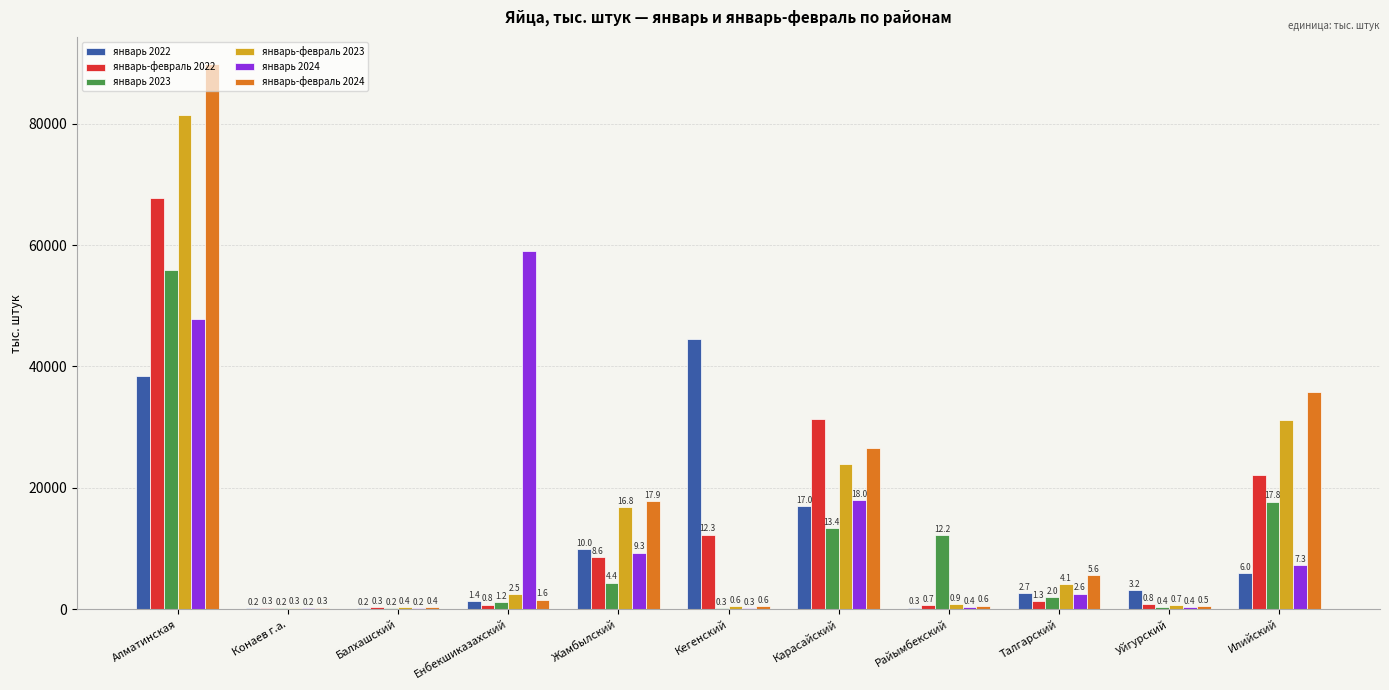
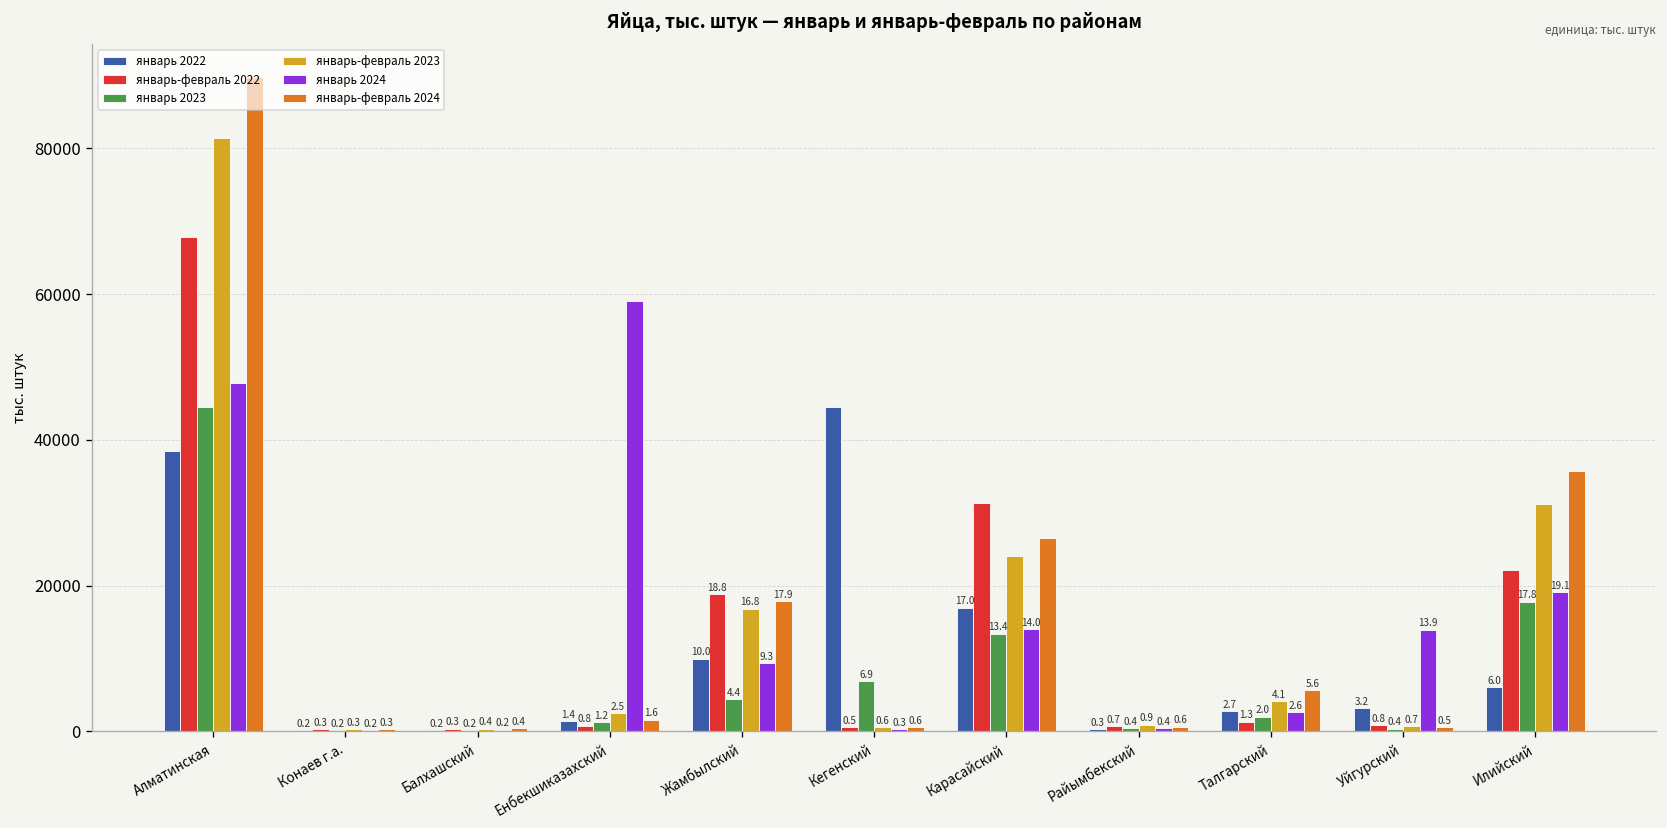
  {
    "январь 2022": {
      "Алматинская": 38000,
      "Кегенский": 45000
    },
    "январь-февраль 2022": {
-     "Жамбылский": 8.6,
-     "Кегенский": 12.3
+     "Жамбылский": 18.8,
+     "Кегенский": 0.5
    },
    "январь 2023": {
-     "Алматинская": 56000,
-     "Кегенский": 0.3,
-     "Райымбекский": 12.2
+     "Алматинская": 45000,
+     "Кегенский": 6.9,
+     "Райымбекский": 0.4
    },
    "январь 2024": {
-     "Карасайский": 18.0,
-     "Уйгурский": 0.4,
-     "Илийский": 7.3
+     "Карасайский": 14.0,
+     "Уйгурский": 13.9,
+     "Илийский": 19.1
    }
  }
